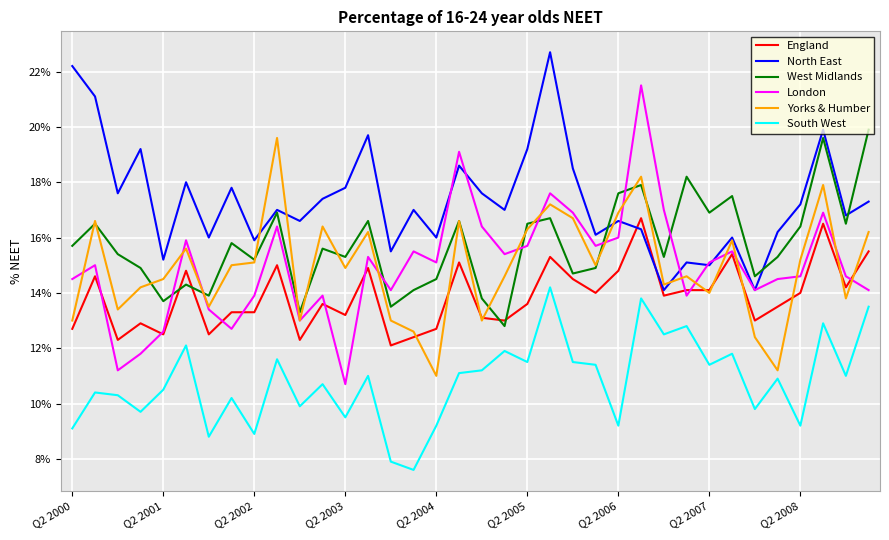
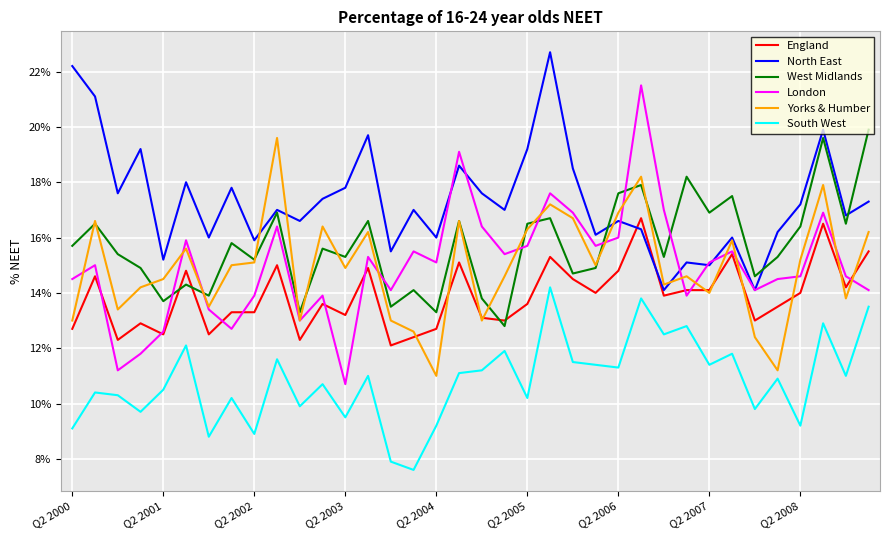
  {
    "England": {
      "Q2 2000": "12.7%",
      "Q2 2001": "12.5%",
      "Q2 2002": "13.3%",
      "Q2 2003": "13.2%",
      "Q2 2004": "12.7%",
      "Q2 2005": "13.6%",
      "Q2 2006": "14.8%",
      "Q2 2007": "14.1%",
      "Q2 2008": "14.0%"
    },
    "North East": {
      "Q2 2000": "22.2%",
      "Q2 2001": "15.2%",
      "Q2 2002": "15.9%",
      "Q2 2003": "17.8%",
      "Q2 2004": "16.0%",
      "Q2 2005": "19.2%",
      "Q2 2006": "16.6%",
      "Q2 2007": "15.0%",
      "Q2 2008": "17.2%"
    },
    "West Midlands": {
      "Q2 2000": "15.7%",
      "Q2 2001": "13.7%",
      "Q2 2002": "15.2%",
      "Q2 2003": "15.3%",
-     "Q2 2004": "14.5%",
+     "Q2 2004": "13.3%",
      "Q2 2005": "16.5%",
      "Q2 2006": "17.6%",
      "Q2 2007": "16.9%",
      "Q2 2008": "16.4%"
    },
    "London": {
      "Q2 2000": "14.5%",
      "Q2 2001": "12.6%",
      "Q2 2002": "13.9%",
      "Q2 2003": "10.7%",
      "Q2 2004": "15.1%",
      "Q2 2005": "15.7%",
      "Q2 2006": "16.0%",
      "Q2 2007": "15.1%",
      "Q2 2008": "14.6%"
    },
    "Yorks & Humber": {
      "Q2 2000": "13.0%",
      "Q2 2001": "14.5%",
      "Q2 2002": "15.1%",
      "Q2 2003": "14.9%",
      "Q2 2004": "11.0%",
      "Q2 2005": "16.3%",
      "Q2 2006": "16.9%",
      "Q2 2007": "14.0%",
      "Q2 2008": "15.2%"
    },
    "South West": {
      "Q2 2000": "9.1%",
      "Q2 2001": "10.5%",
      "Q2 2002": "8.9%",
      "Q2 2003": "9.5%",
      "Q2 2004": "9.2%",
-     "Q2 2005": "11.5%",
-     "Q2 2006": "9.2%",
+     "Q2 2005": "10.2%",
+     "Q2 2006": "11.3%",
      "Q2 2007": "11.4%",
      "Q2 2008": "9.2%"
    }
  }
